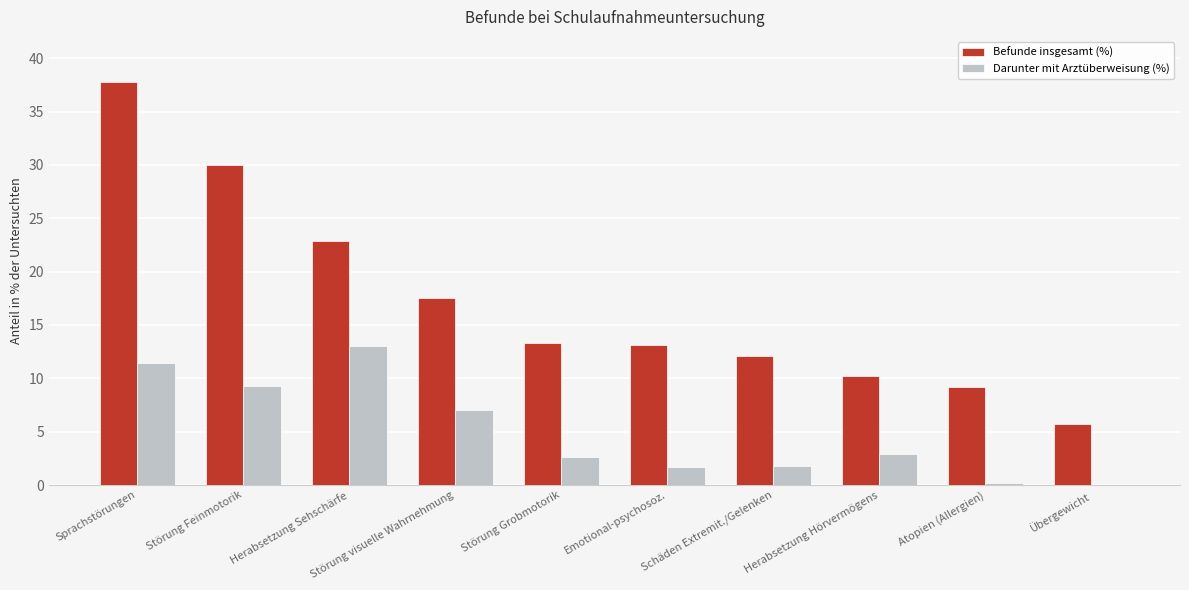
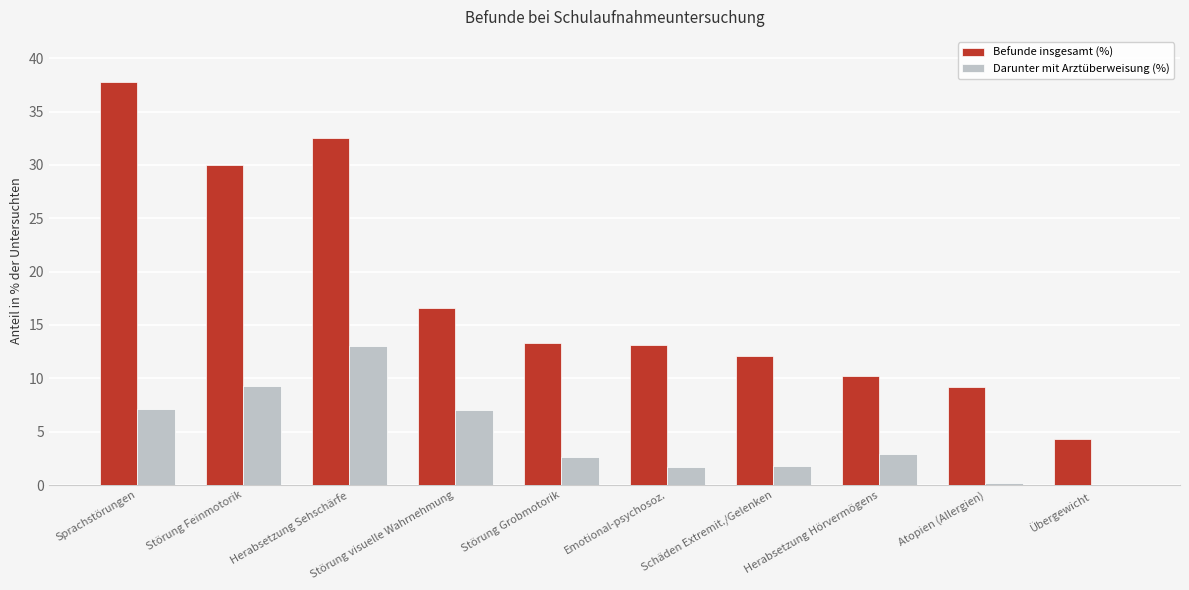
  {
    "Befunde insgesamt (%)": {
      "Sprachstörungen": 37.8,
      "Störung Feinmotorik": 30.0,
-     "Herabsetzung Sehschärfe": 22.8,
-     "Störung visuelle Wahrnehmung": 17.5,
+     "Herabsetzung Sehschärfe": 32.5,
+     "Störung visuelle Wahrnehmung": 16.6,
      "Störung Grobmotorik": 13.3,
      "Emotional-psychosoz.": 13.1,
      "Schäden Extremit./Gelenken": 12.1,
      "Herabsetzung Hörvermögens": 10.2,
      "Atopien (Allergien)": 9.2,
-     "Übergewicht": 5.7
+     "Übergewicht": 4.3
    },
    "Darunter mit Arztüberweisung (%)": {
-     "Sprachstörungen": 11.4,
+     "Sprachstörungen": 7.1,
      "Störung Feinmotorik": 9.3,
      "Herabsetzung Sehschärfe": 13.0,
      "Störung visuelle Wahrnehmung": 7.0,
      "Störung Grobmotorik": 2.6,
      "Emotional-psychosoz.": 1.7,
      "Schäden Extremit./Gelenken": 1.8,
      "Herabsetzung Hörvermögens": 2.9,
      "Übergewicht": 0.0
    }
  }
